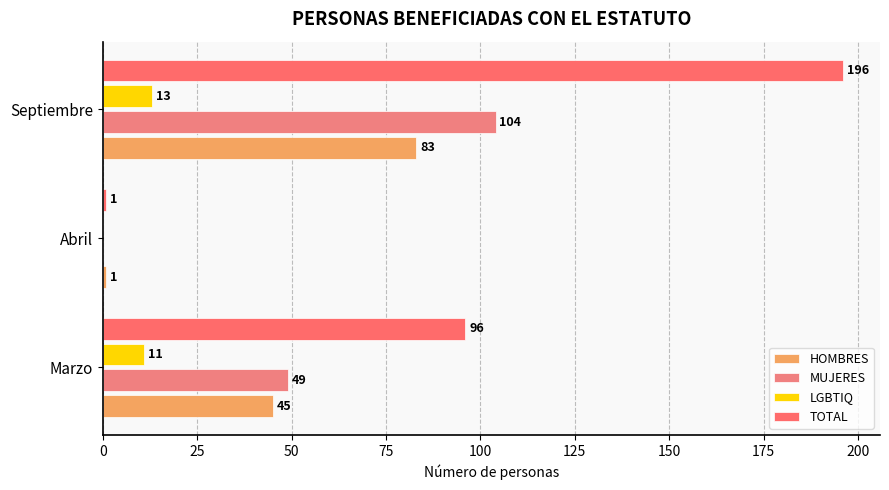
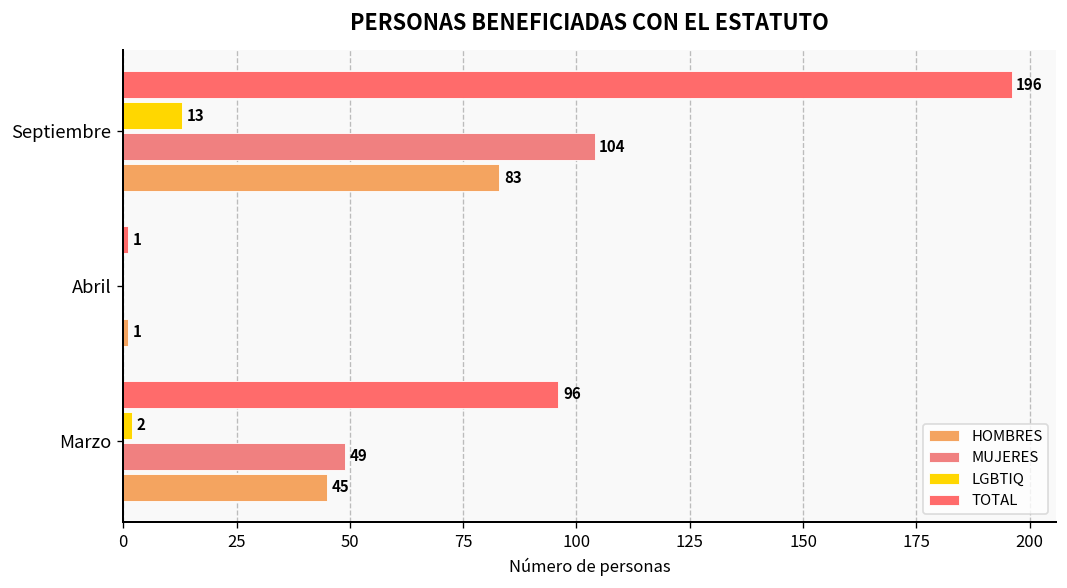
  {
    "LGBTIQ": {
      "Septiembre": 13,
-     "Marzo": 11
+     "Marzo": 2
    }
  }
